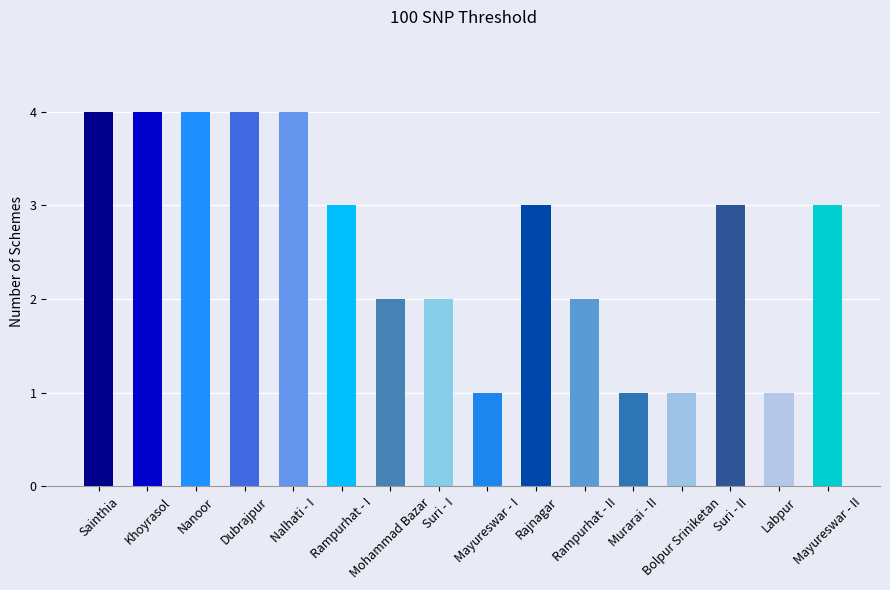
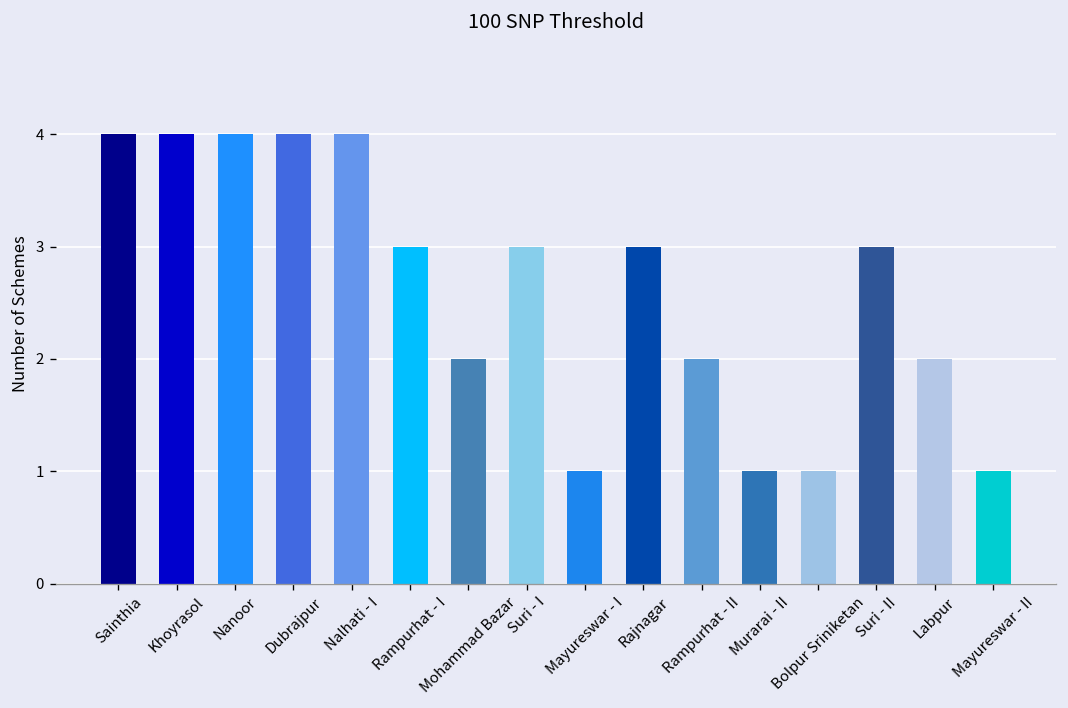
  {
    "Sainthia": 4,
    "Khoyrasol": 4,
    "Nanoor": 4,
    "Dubrajpur": 4,
    "Nalhati - I": 4,
    "Rampurhat - I": 3,
    "Mohammad Bazar": 2,
-   "Suri - I": 2,
+   "Suri - I": 3,
    "Mayureswar - I": 1,
    "Rajnagar": 3,
    "Rampurhat - II": 2,
    "Murarai - II": 1,
    "Bolpur Sriniketan": 1,
    "Suri - II": 3,
-   "Labpur": 1,
-   "Mayureswar - II": 3
+   "Labpur": 2,
+   "Mayureswar - II": 1
  }
